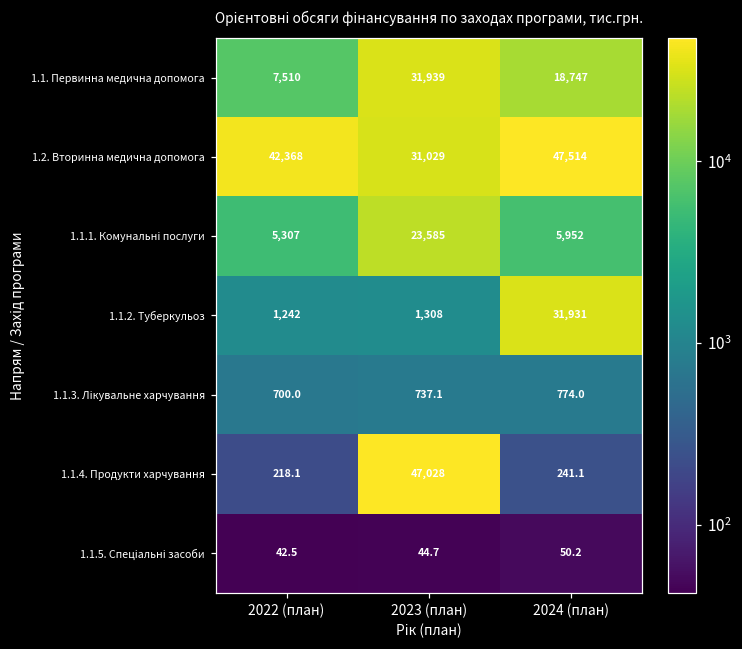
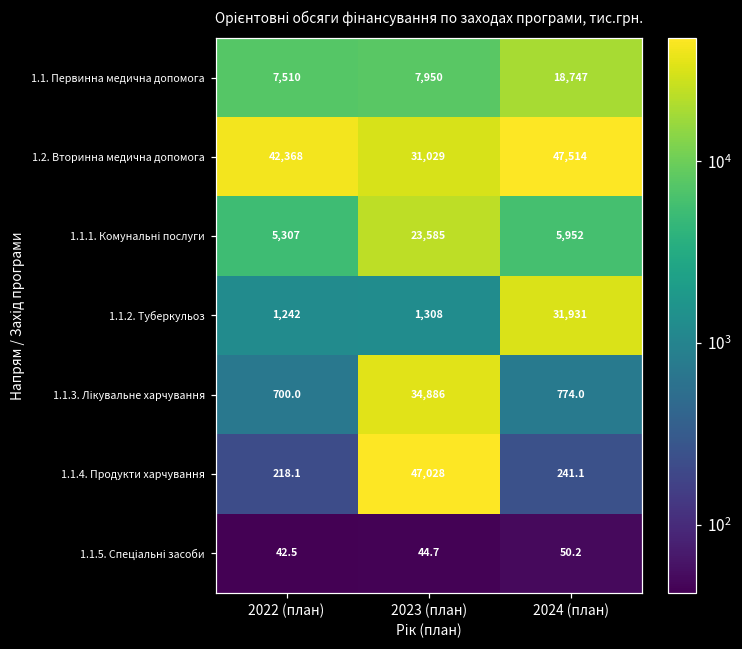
  {
    "1.1. Первинна медична допомога": {
      "2022 (план)": "7,510",
-     "2023 (план)": "31,939",
+     "2023 (план)": "7,950",
      "2024 (план)": "18,747"
    },
    "1.2. Вторинна медична допомога": {
      "2022 (план)": "42,368",
      "2023 (план)": "31,029",
      "2024 (план)": "47,514"
    },
    "1.1.1. Комунальні послуги": {
      "2022 (план)": "5,307",
      "2023 (план)": "23,585",
      "2024 (план)": "5,952"
    },
    "1.1.2. Туберкульоз": {
      "2022 (план)": "1,242",
      "2023 (план)": "1,308",
      "2024 (план)": "31,931"
    },
    "1.1.3. Лікувальне харчування": {
      "2022 (план)": "700.0",
-     "2023 (план)": "737.1",
+     "2023 (план)": "34,886",
      "2024 (план)": "774.0"
    },
    "1.1.4. Продукти харчування": {
      "2022 (план)": "218.1",
      "2023 (план)": "47,028",
      "2024 (план)": "241.1"
    },
    "1.1.5. Спеціальні засоби": {
      "2022 (план)": "42.5",
      "2023 (план)": "44.7",
      "2024 (план)": "50.2"
    }
  }
